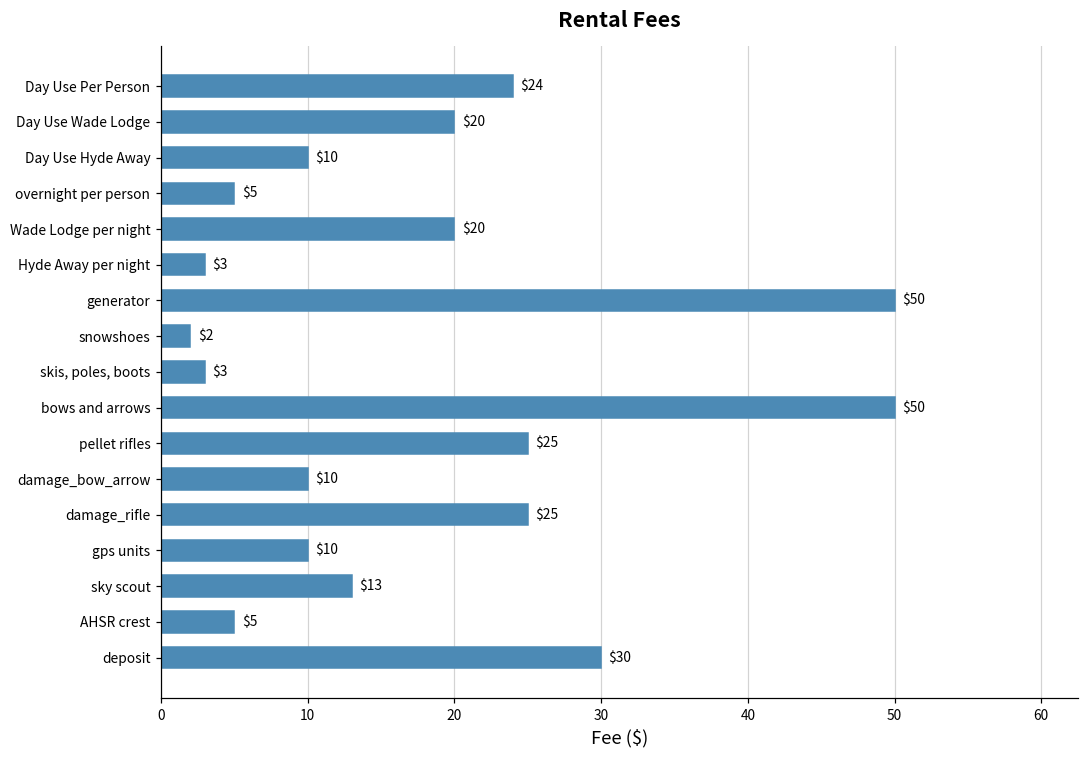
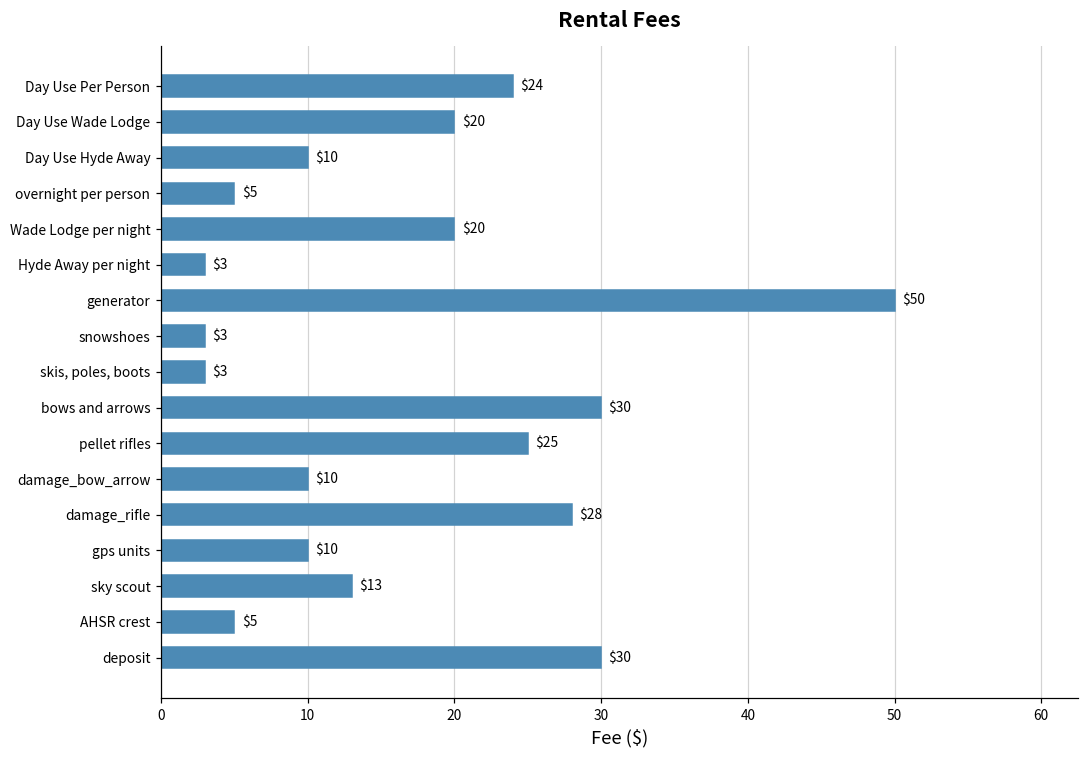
  {
    "Day Use Per Person": "$24",
    "Day Use Wade Lodge": "$20",
    "Day Use Hyde Away": "$10",
    "overnight per person": "$5",
    "Wade Lodge per night": "$20",
    "Hyde Away per night": "$3",
    "generator": "$50",
-   "snowshoes": "$2",
+   "snowshoes": "$3",
    "skis, poles, boots": "$3",
-   "bows and arrows": "$50",
+   "bows and arrows": "$30",
    "pellet rifles": "$25",
    "damage_bow_arrow": "$10",
-   "damage_rifle": "$25",
+   "damage_rifle": "$28",
    "gps units": "$10",
    "sky scout": "$13",
    "AHSR crest": "$5",
    "deposit": "$30"
  }
